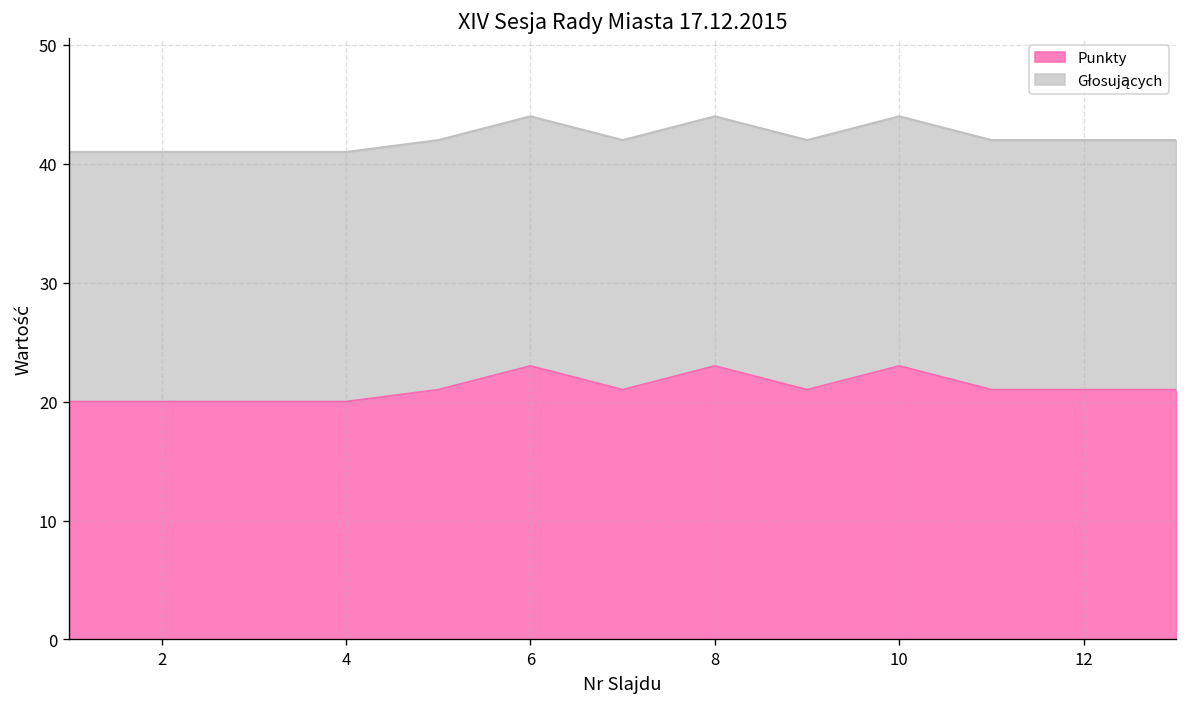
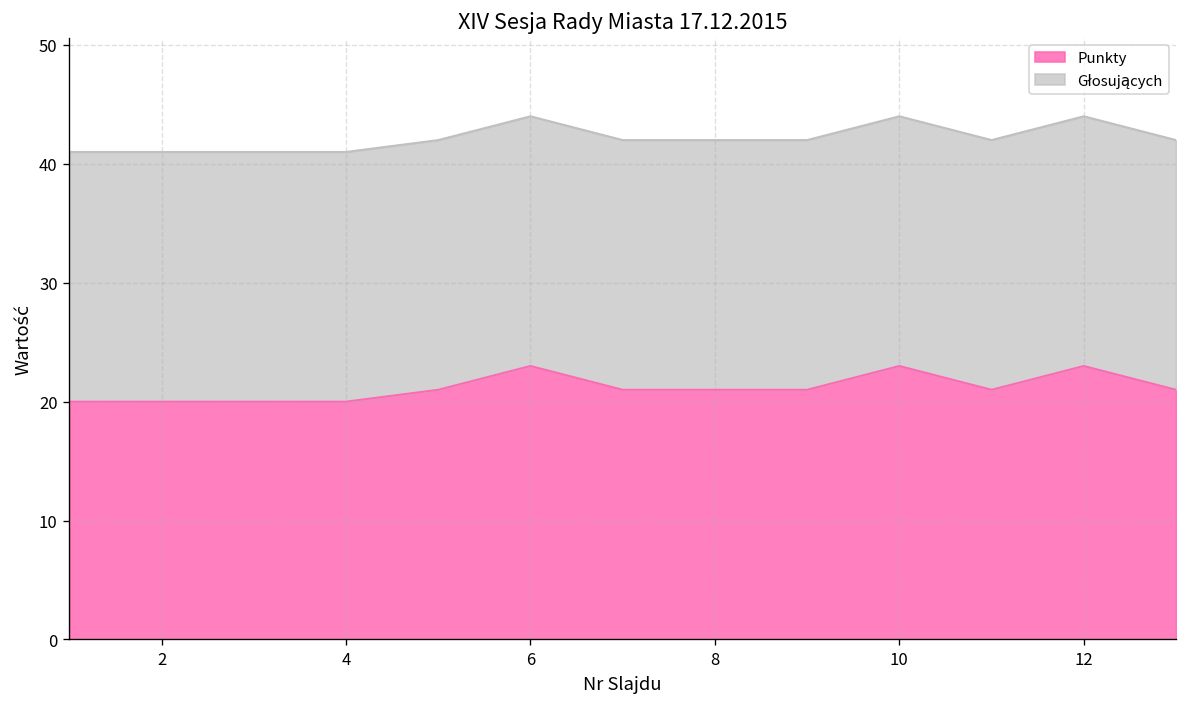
  {
    "Punkty": {
      "2": 20,
      "4": 20,
      "6": 23,
-     "8": 23,
+     "8": 21,
      "10": 23,
-     "12": 21
+     "12": 23
    },
    "Głosujących": {
      "2": 21,
      "4": 21,
      "6": 21,
      "8": 21,
      "10": 21,
      "12": 21
    }
  }
